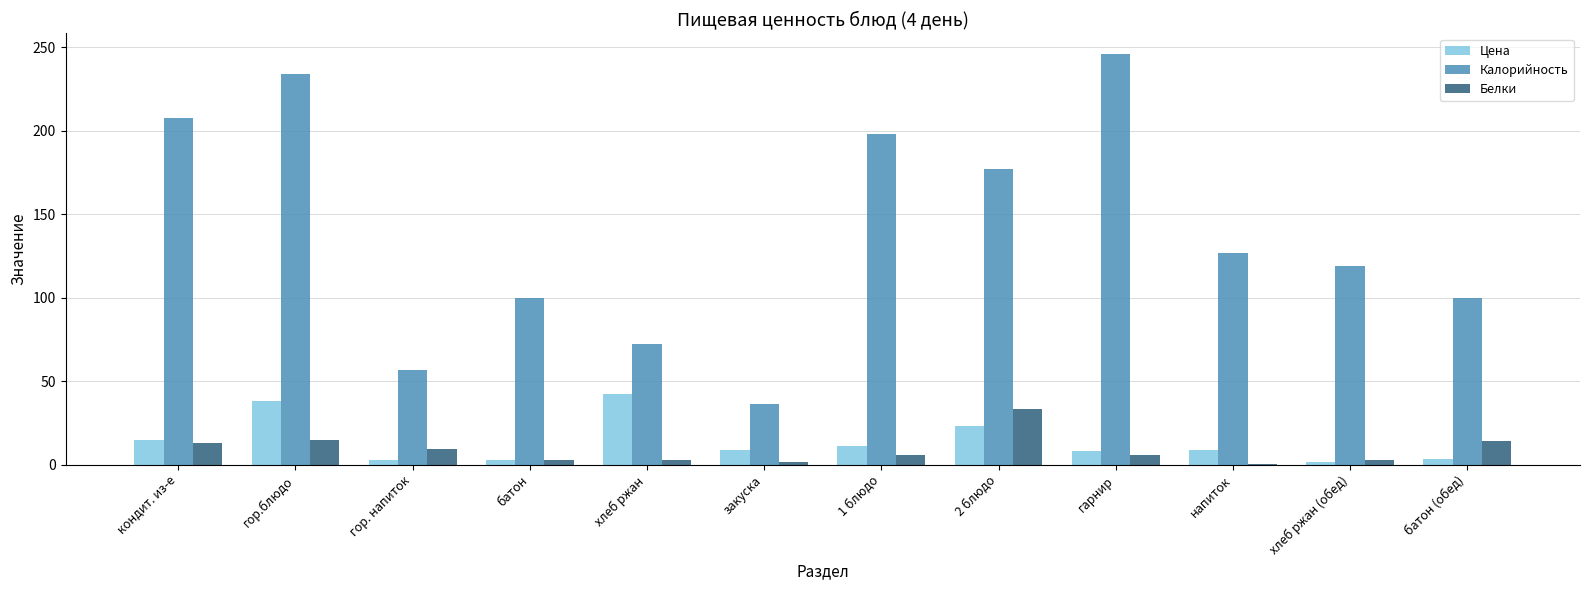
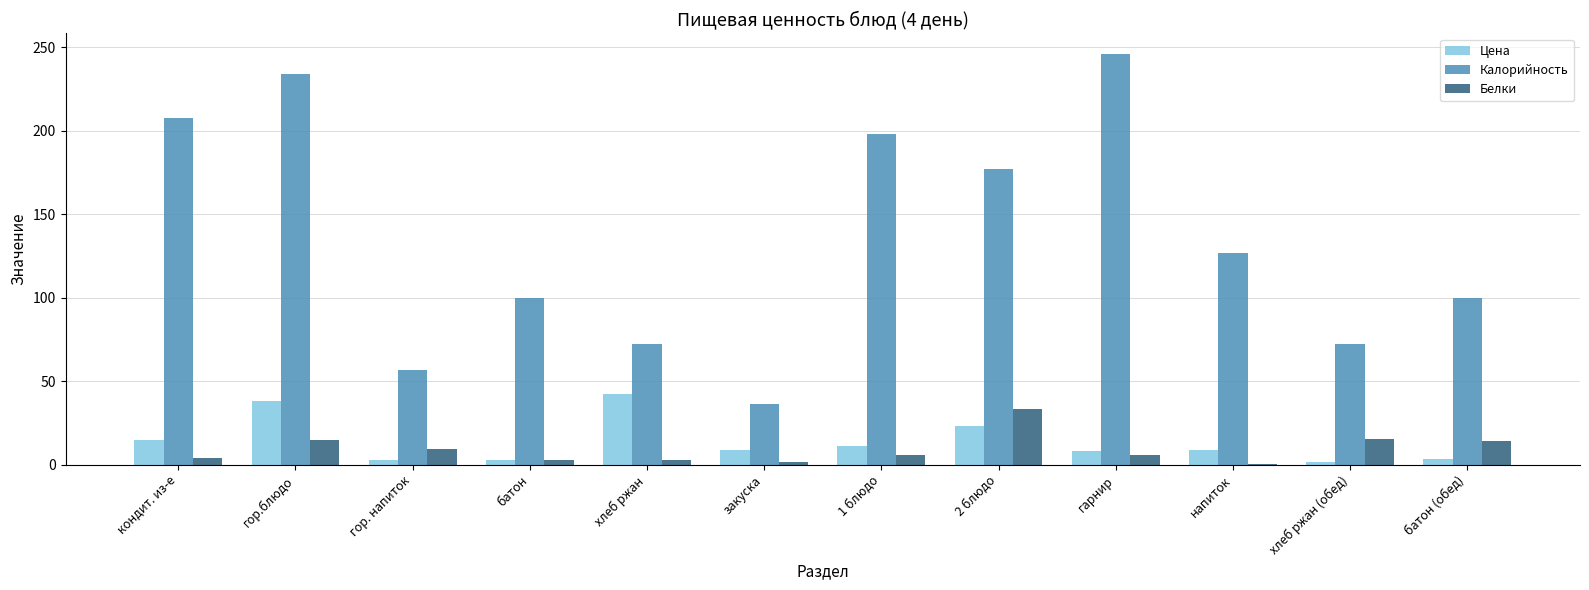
  {
    "Цена": {
      "кондит. из-е": 15,
      "гор.блюдо": 38,
      "гор. напиток": 3,
      "батон": 3,
      "хлеб ржан": 42,
      "закуска": 9,
      "1 блюдо": 11,
      "2 блюдо": 23,
      "гарнир": 8,
      "напиток": 9,
      "батон (обед)": 4
    },
    "Калорийность": {
      "кондит. из-е": 208,
      "гор.блюдо": 234,
      "гор. напиток": 57,
      "батон": 100,
      "хлеб ржан": 72,
      "закуска": 36,
      "1 блюдо": 198,
      "2 блюдо": 177,
      "гарнир": 246,
      "напиток": 127,
-     "хлеб ржан (обед)": 119,
+     "хлеб ржан (обед)": 72,
      "батон (обед)": 100
    },
    "Белки": {
-     "кондит. из-е": 13,
+     "кондит. из-е": 4,
      "гор.блюдо": 14,
      "гор. напиток": 9,
      "батон": 3,
      "хлеб ржан": 3,
      "закуска": 2,
      "1 блюдо": 6,
      "2 блюдо": 33,
      "гарнир": 6,
-     "хлеб ржан (обед)": 2,
+     "хлеб ржан (обед)": 15,
      "батон (обед)": 14
    }
  }
